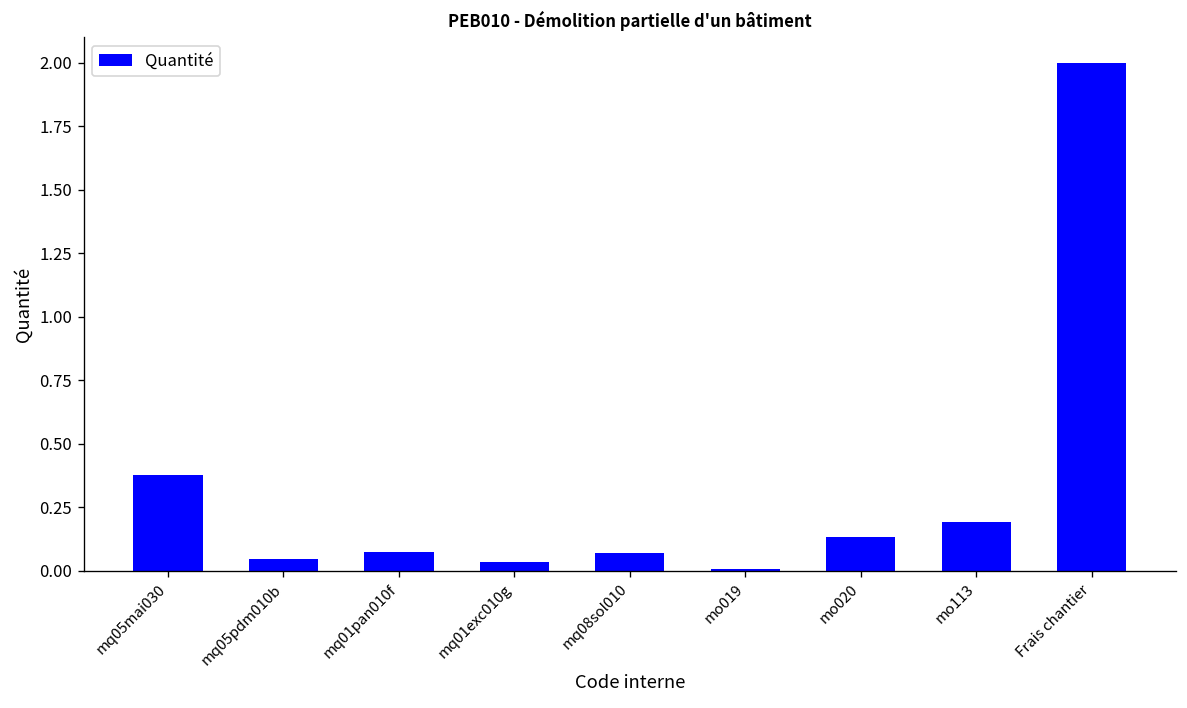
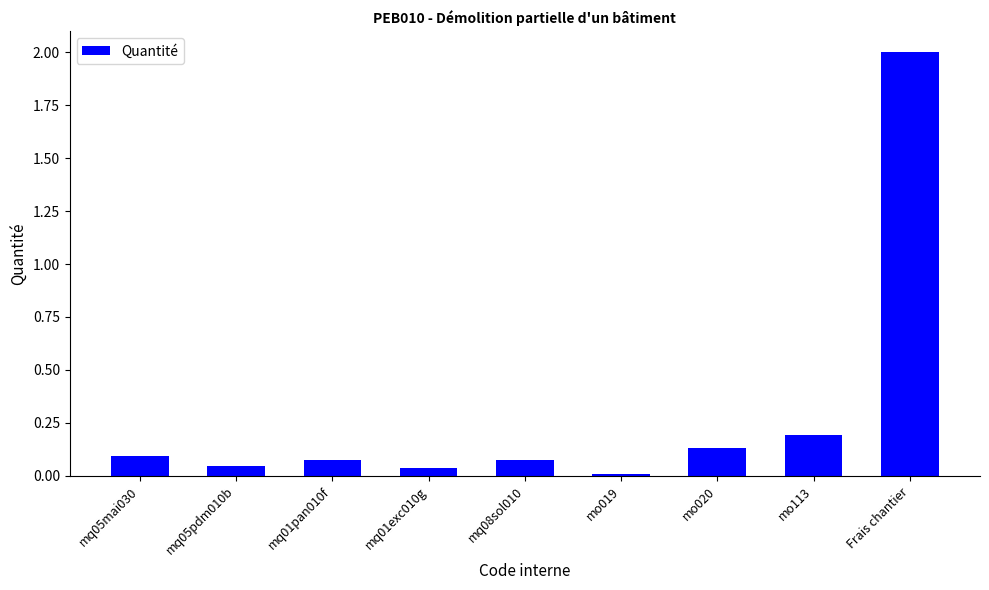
  {
-   "mq05mai030": 0.38,
+   "mq05mai030": 0.09,
    "mq05pdm010b": 0.05,
    "mq01pan010f": 0.07,
    "mq01exc010g": 0.03,
    "mq08sol010": 0.07,
    "mo020": 0.13,
    "mo113": 0.19,
    "Frais chantier": 2.00
  }
